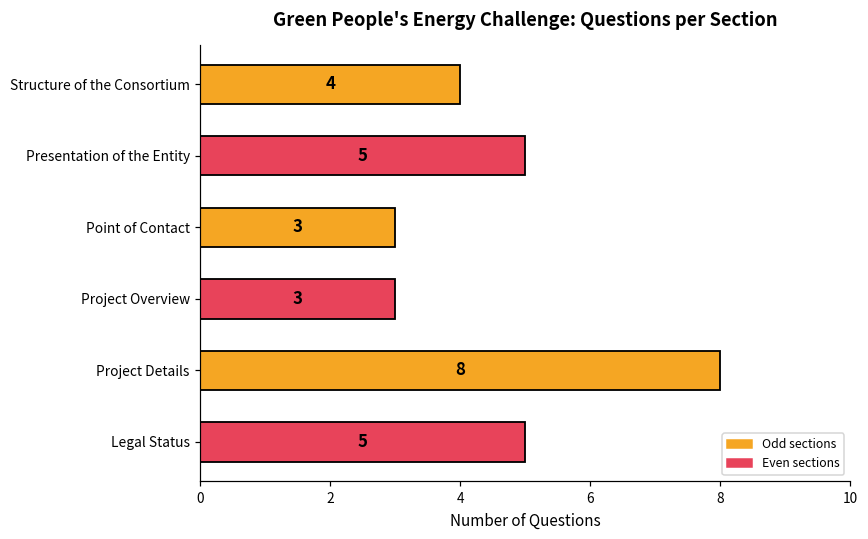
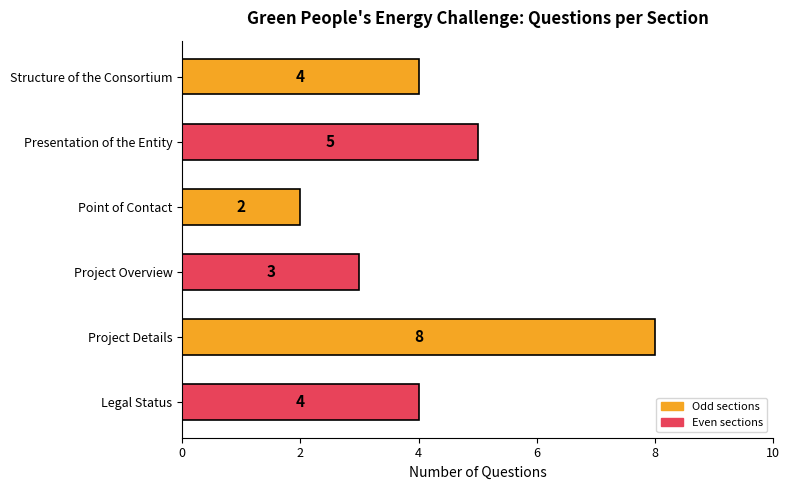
  {
    "Structure of the Consortium": 4,
    "Presentation of the Entity": 5,
-   "Point of Contact": 3,
+   "Point of Contact": 2,
    "Project Overview": 3,
    "Project Details": 8,
-   "Legal Status": 5
+   "Legal Status": 4
  }
